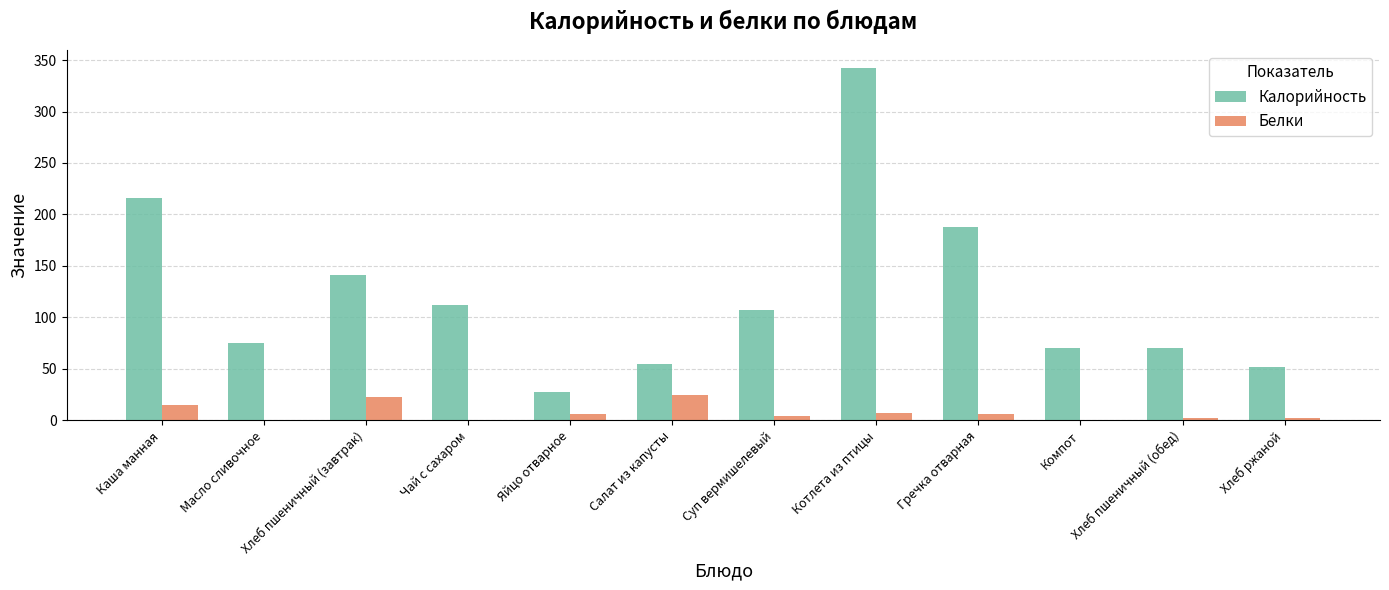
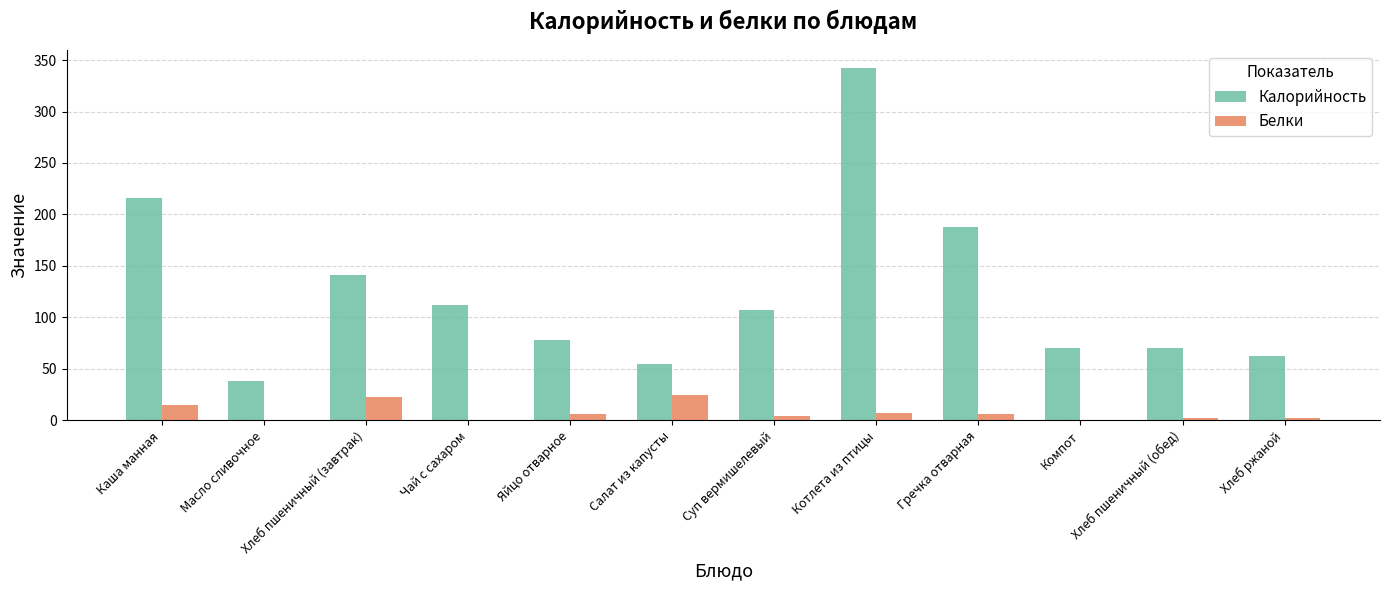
  {
    "Калорийность": {
      "Каша манная": 216,
-     "Масло сливочное": 75,
+     "Масло сливочное": 39,
      "Хлеб пшеничный (завтрак)": 141,
      "Чай с сахаром": 112,
-     "Яйцо отварное": 27,
+     "Яйцо отварное": 79,
      "Салат из капусты": 54,
      "Суп вермишелевый": 107,
      "Котлета из птицы": 342,
      "Гречка отварная": 188,
      "Компот": 70,
      "Хлеб пшеничный (обед)": 71,
-     "Хлеб ржаной": 52
+     "Хлеб ржаной": 62
    },
    "Белки": {
      "Каша манная": 14,
      "Хлеб пшеничный (завтрак)": 22,
      "Яйцо отварное": 6,
      "Салат из капусты": 25,
      "Суп вермишелевый": 4,
      "Котлета из птицы": 7,
      "Гречка отварная": 6
    }
  }
